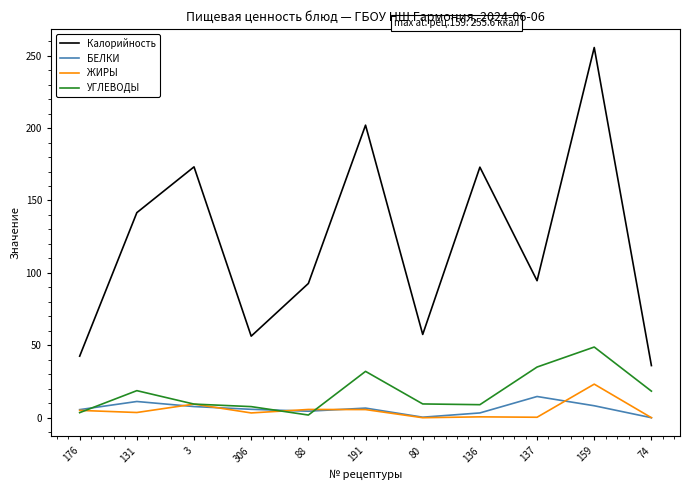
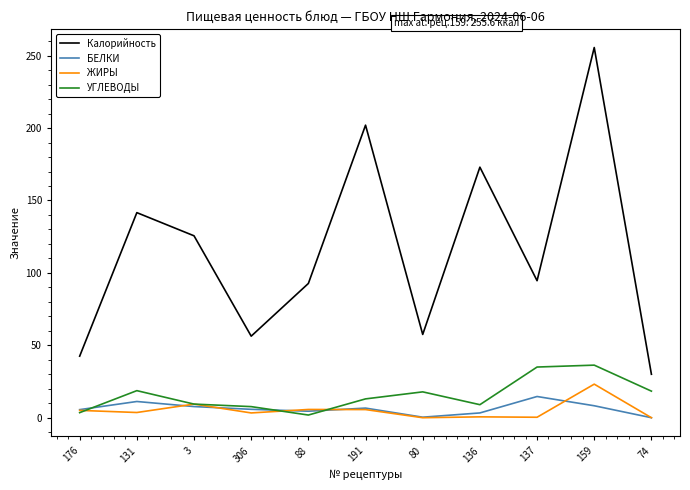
  {
    "Калорийность": {
      "176": 43,
      "131": 142,
-     "3": 173,
+     "3": 126,
      "306": 56,
      "88": 93,
      "191": 202,
      "80": 58,
      "136": 173,
      "137": 95,
      "159": 256,
-     "74": 36
+     "74": 30
    },
    "БЕЛКИ": {
      "131": 11,
      "306": 6,
      "136": 3,
      "137": 15,
      "159": 8
    },
    "ЖИРЫ": {
      "131": 4,
      "306": 3,
      "136": 1,
      "137": 0,
      "159": 23
    },
    "УГЛЕВОДЫ": {
      "131": 19,
      "306": 8,
      "88": 2,
-     "191": 32,
-     "80": 10,
+     "191": 13,
+     "80": 18,
      "136": 9,
      "137": 35,
-     "159": 49,
+     "159": 36,
      "74": 18
    }
  }
